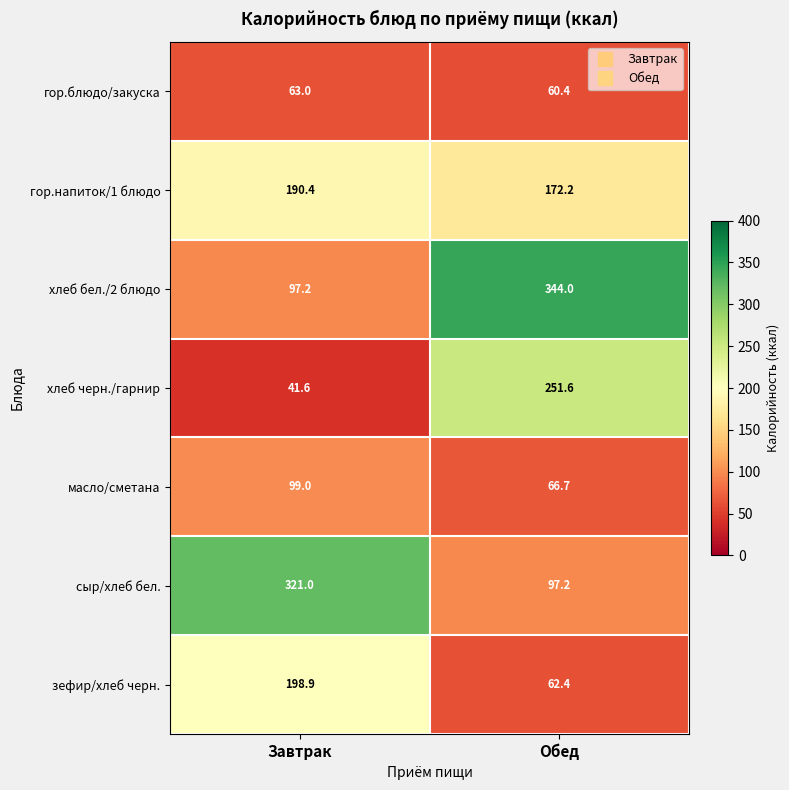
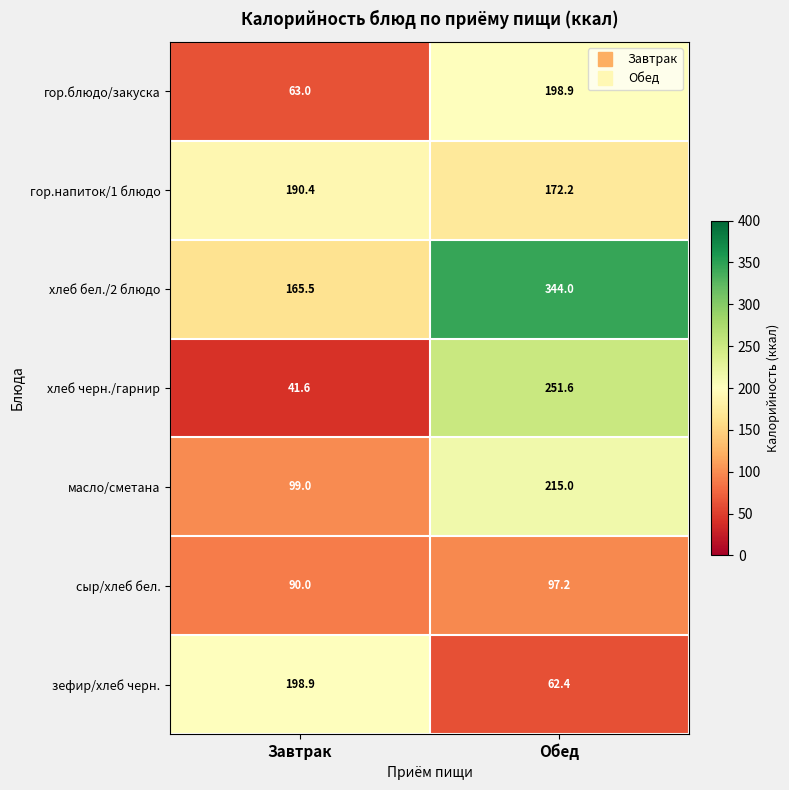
  {
    "гор.блюдо/закуска": {
      "Завтрак": 63.0,
-     "Обед": 60.4
+     "Обед": 198.9
    },
    "гор.напиток/1 блюдо": {
      "Завтрак": 190.4,
      "Обед": 172.2
    },
    "хлеб бел./2 блюдо": {
-     "Завтрак": 97.2,
+     "Завтрак": 165.5,
      "Обед": 344.0
    },
    "хлеб черн./гарнир": {
      "Завтрак": 41.6,
      "Обед": 251.6
    },
    "масло/сметана": {
      "Завтрак": 99.0,
-     "Обед": 66.7
+     "Обед": 215.0
    },
    "сыр/хлеб бел.": {
-     "Завтрак": 321.0,
+     "Завтрак": 90.0,
      "Обед": 97.2
    },
    "зефир/хлеб черн.": {
      "Завтрак": 198.9,
      "Обед": 62.4
    }
  }
